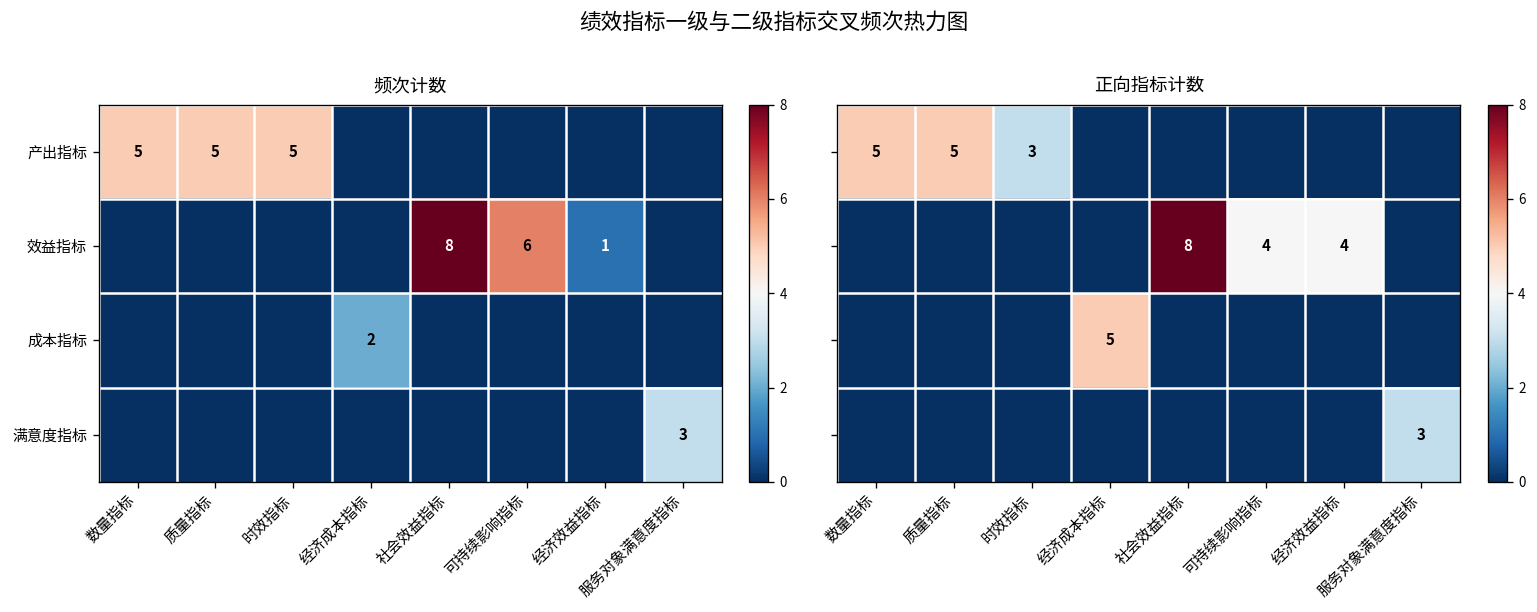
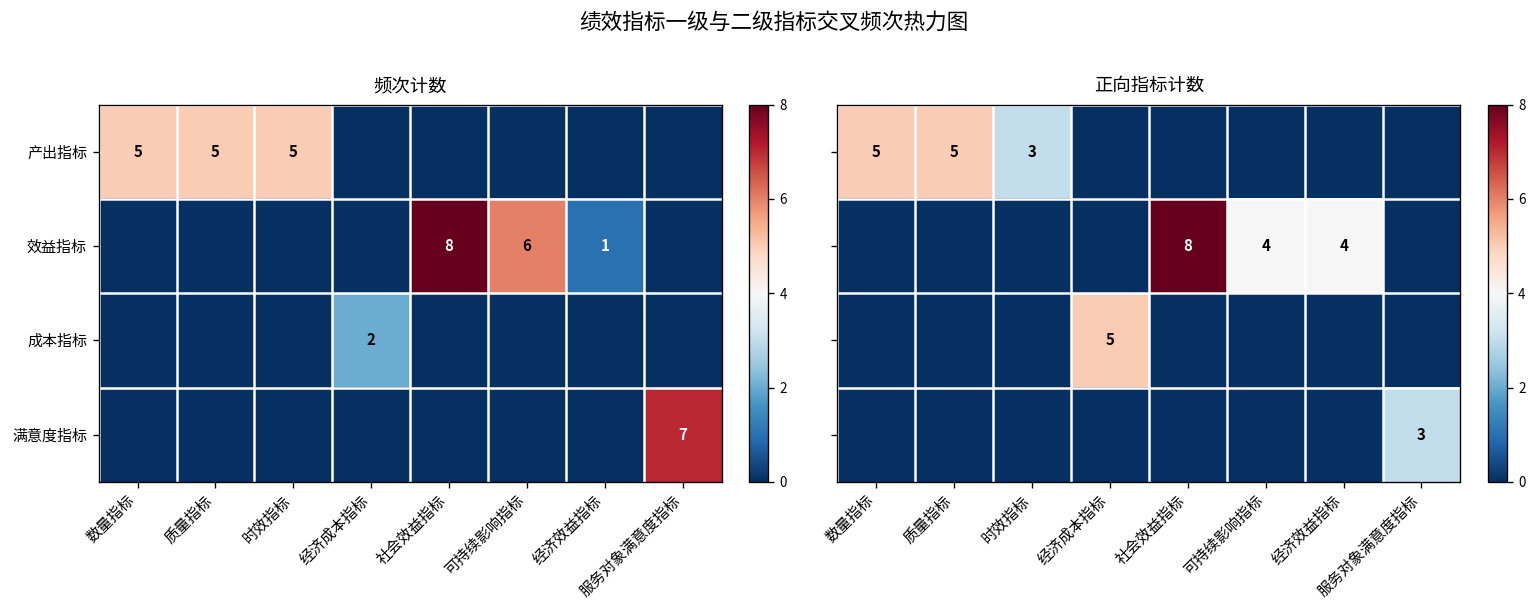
  {
    "频次计数": {
      "产出指标": {
        "数量指标": 5,
        "质量指标": 5,
        "时效指标": 5
      },
      "效益指标": {
        "社会效益指标": 8,
        "可持续影响指标": 6,
        "经济效益指标": 1
      },
      "成本指标": {
        "经济成本指标": 2
      },
      "满意度指标": {
-       "服务对象满意度指标": 3
+       "服务对象满意度指标": 7
      }
    }
  }
